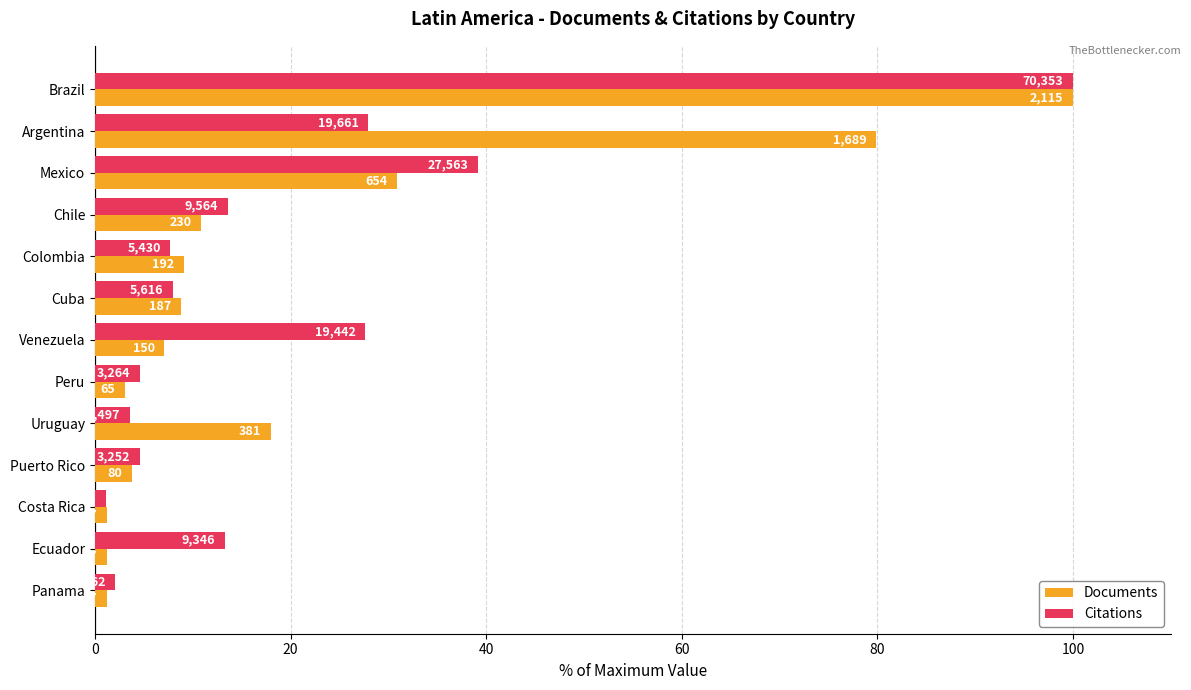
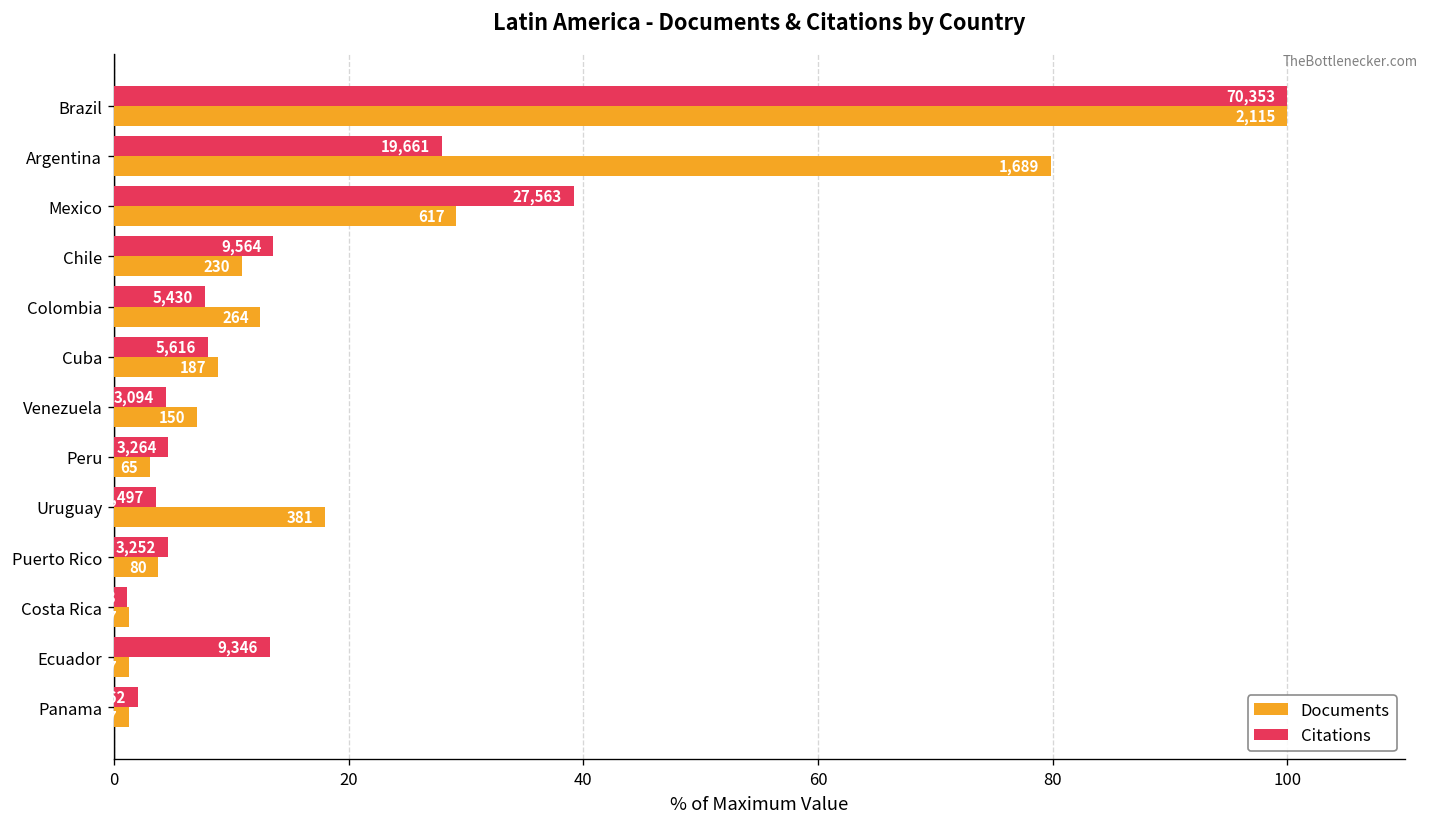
  {
    "Documents": {
-     "Mexico": "654",
-     "Colombia": "192"
+     "Mexico": "617",
+     "Colombia": "264"
    },
    "Citations": {
-     "Venezuela": "19,442"
+     "Venezuela": "3,094"
    }
  }
